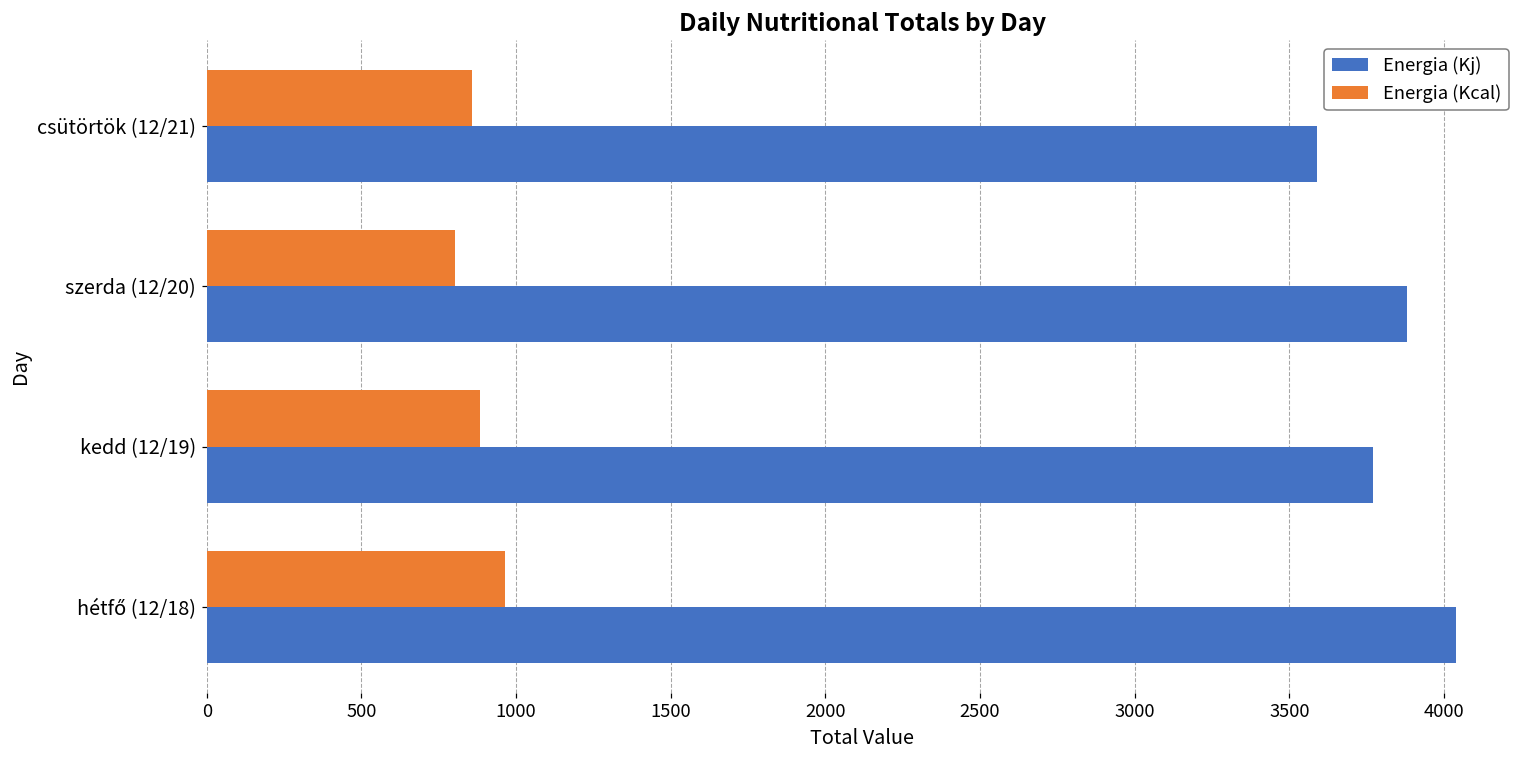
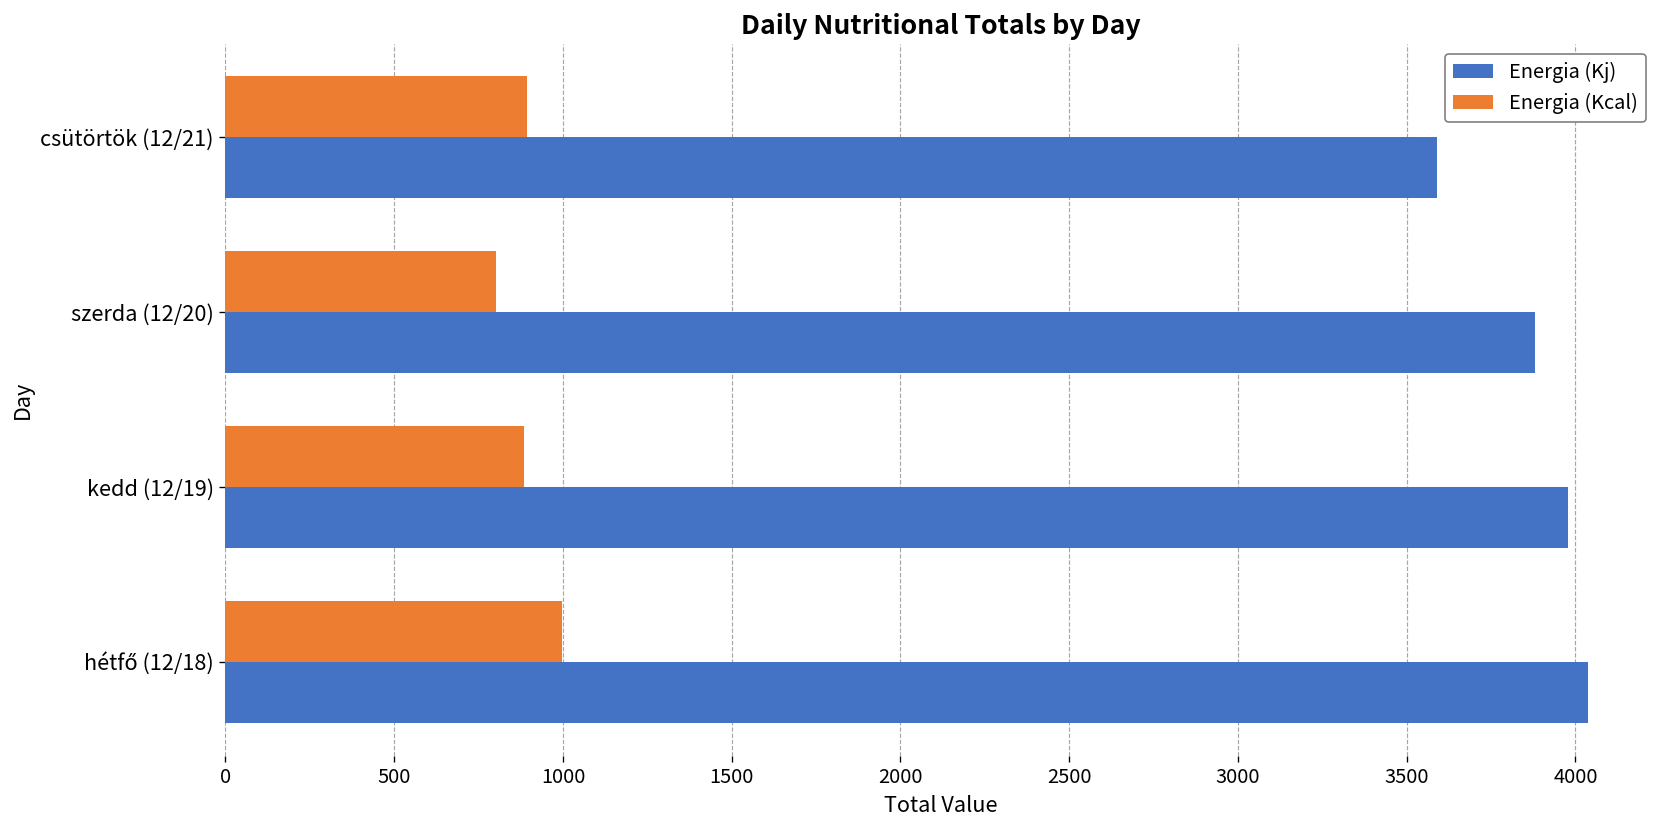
  {
    "Energia (Kj)": {
      "csütörtök (12/21)": 3590,
      "szerda (12/20)": 3880,
-     "kedd (12/19)": 3770,
+     "kedd (12/19)": 3980,
      "hétfő (12/18)": 4040
    },
    "Energia (Kcal)": {
-     "csütörtök (12/21)": 860,
+     "csütörtök (12/21)": 890,
      "szerda (12/20)": 800,
      "kedd (12/19)": 880,
-     "hétfő (12/18)": 970
+     "hétfő (12/18)": 1000
    }
  }
